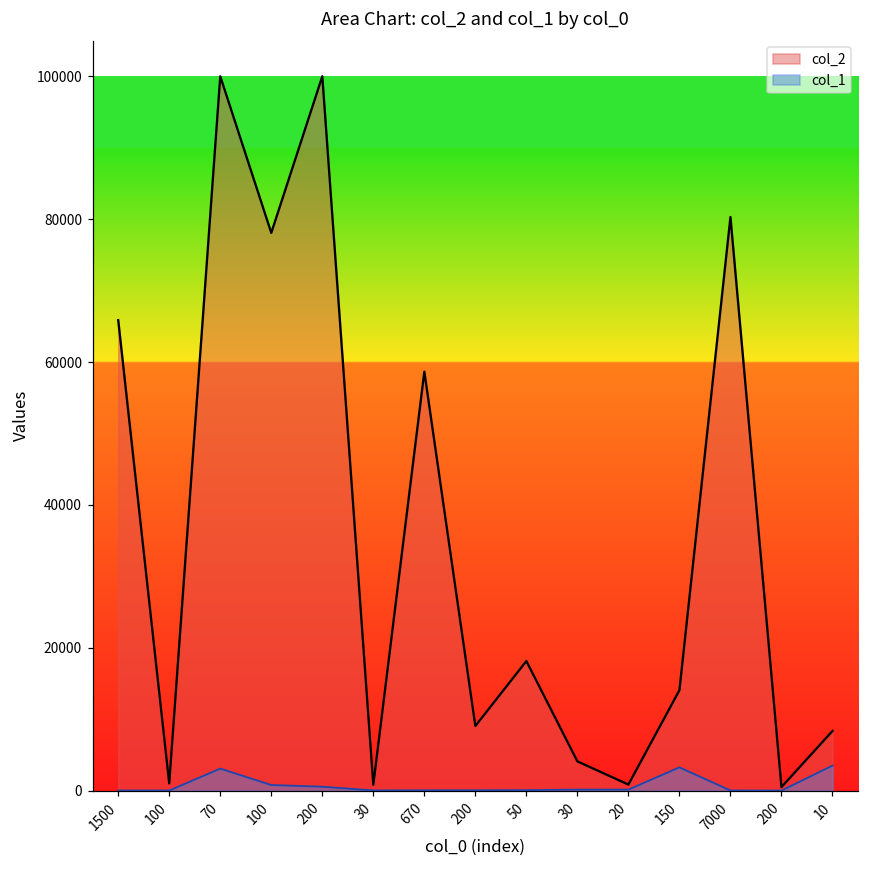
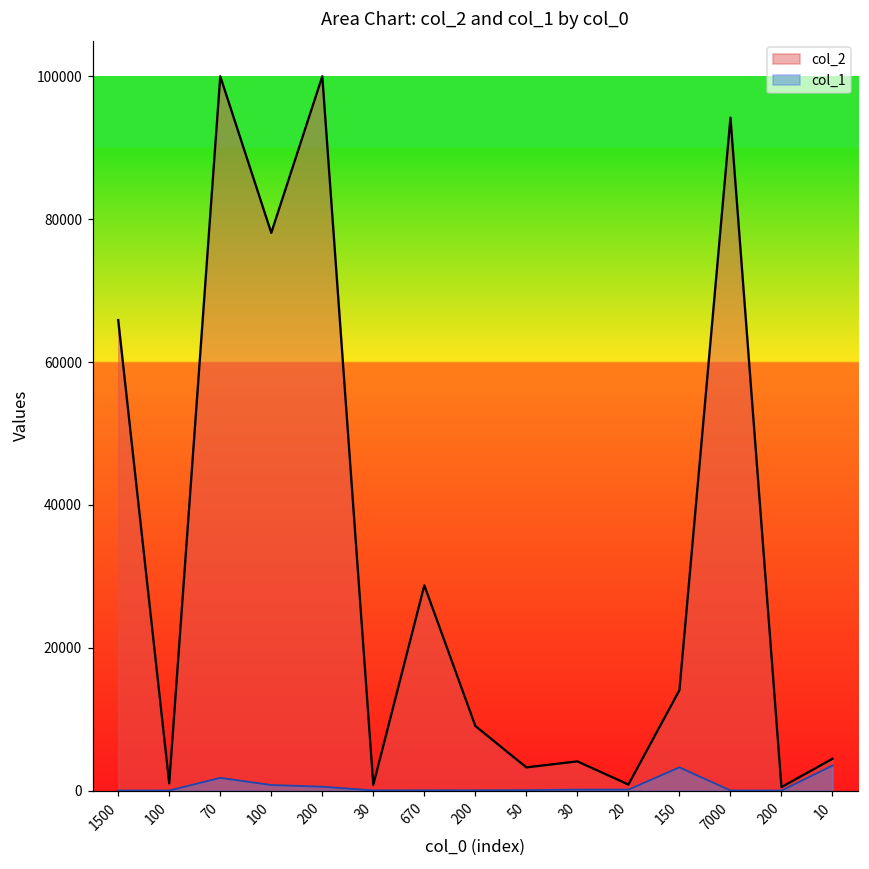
  {
    "col_2": {
      "1500": 66000,
      "70": 100000,
-     "670": 59000,
-     "50": 18000,
+     "670": 29000,
+     "50": 3000,
      "20": 1000,
      "150": 14000,
-     "7000": 80000,
-     "10": 8000
+     "7000": 94000,
+     "10": 4000
    },
    "col_1": {
      "1500": 0,
-     "70": 3000,
+     "70": 2000,
      "670": 0,
      "50": 0,
      "20": 0,
      "150": 3000,
      "7000": 0,
      "10": 4000
    }
  }
